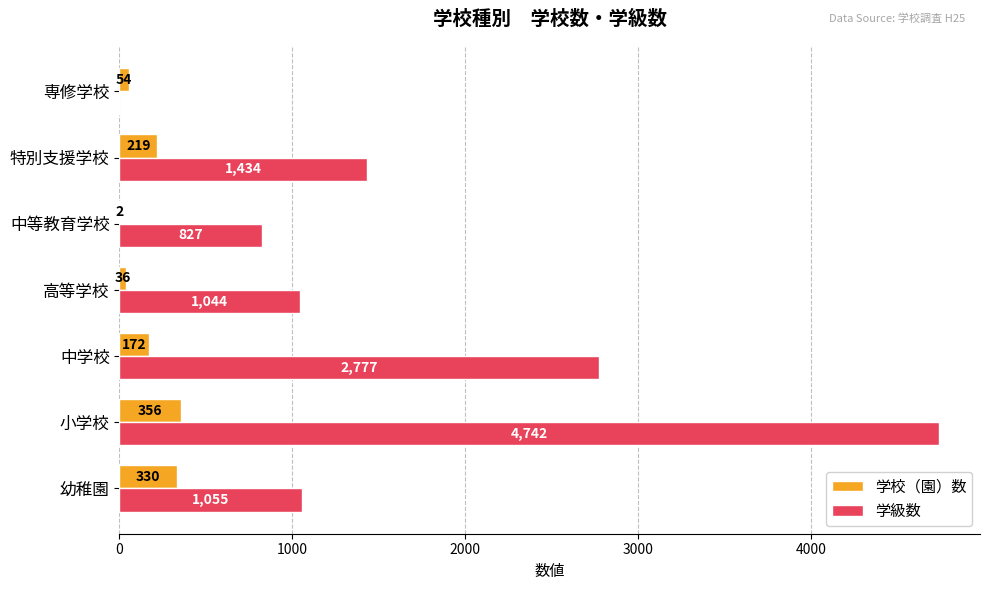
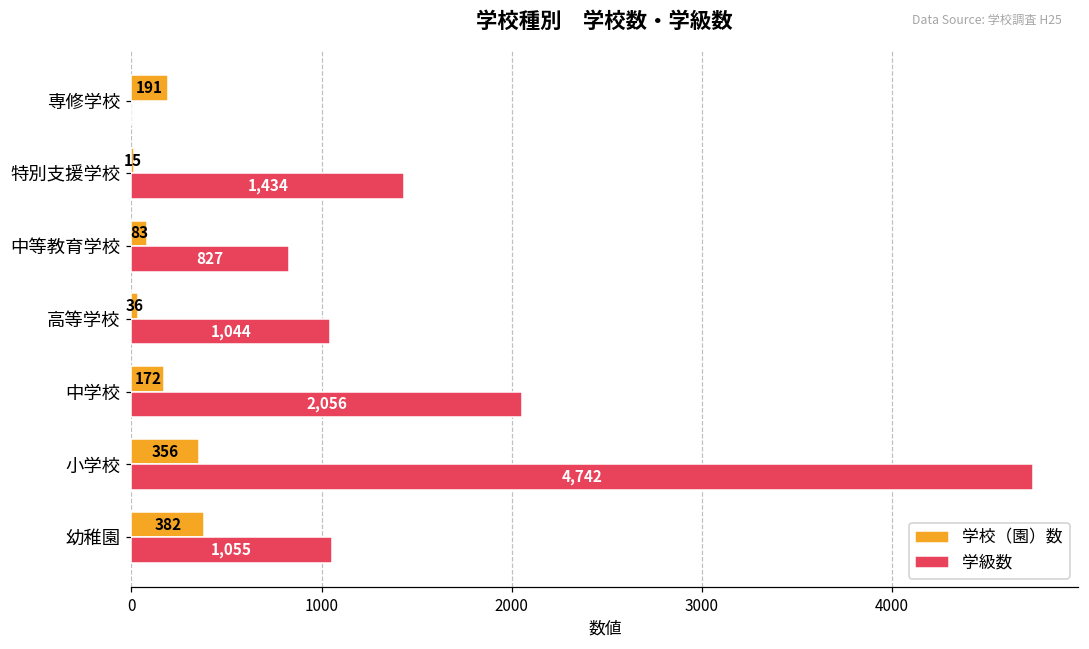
  {
    "学校（園）数": {
-     "専修学校": "54",
-     "特別支援学校": "219",
-     "中等教育学校": "2",
+     "専修学校": "191",
+     "特別支援学校": "15",
+     "中等教育学校": "83",
      "高等学校": "36",
      "中学校": "172",
      "小学校": "356",
-     "幼稚園": "330"
+     "幼稚園": "382"
    },
    "学級数": {
      "特別支援学校": "1,434",
      "中等教育学校": "827",
      "高等学校": "1,044",
-     "中学校": "2,777",
+     "中学校": "2,056",
      "小学校": "4,742",
      "幼稚園": "1,055"
    }
  }
